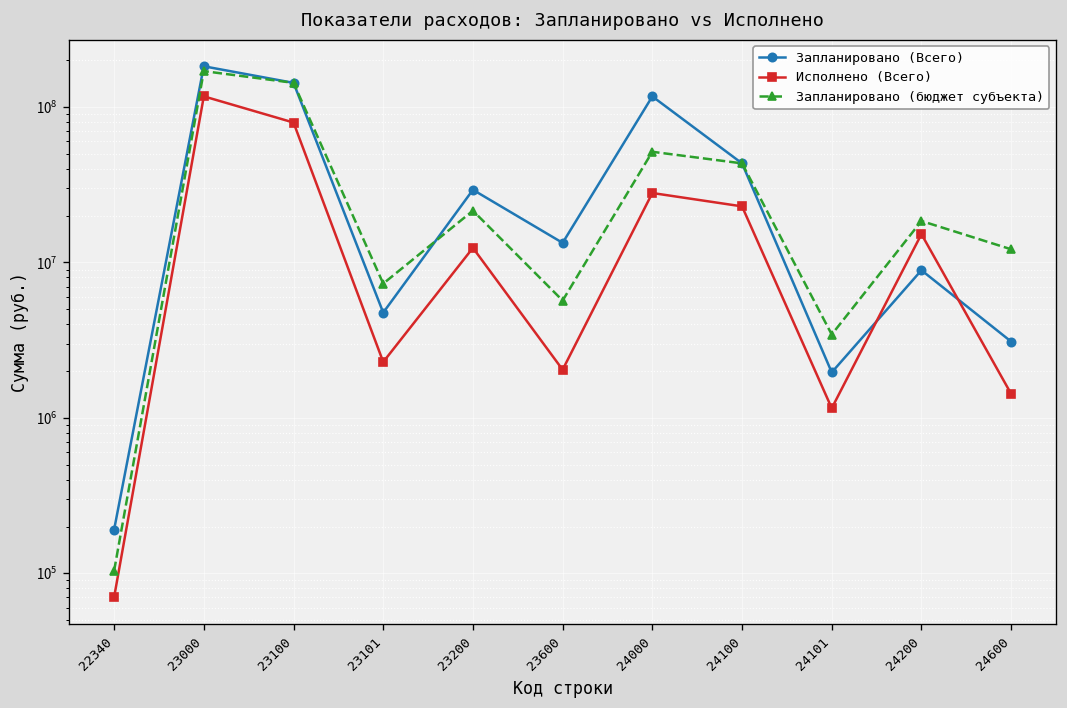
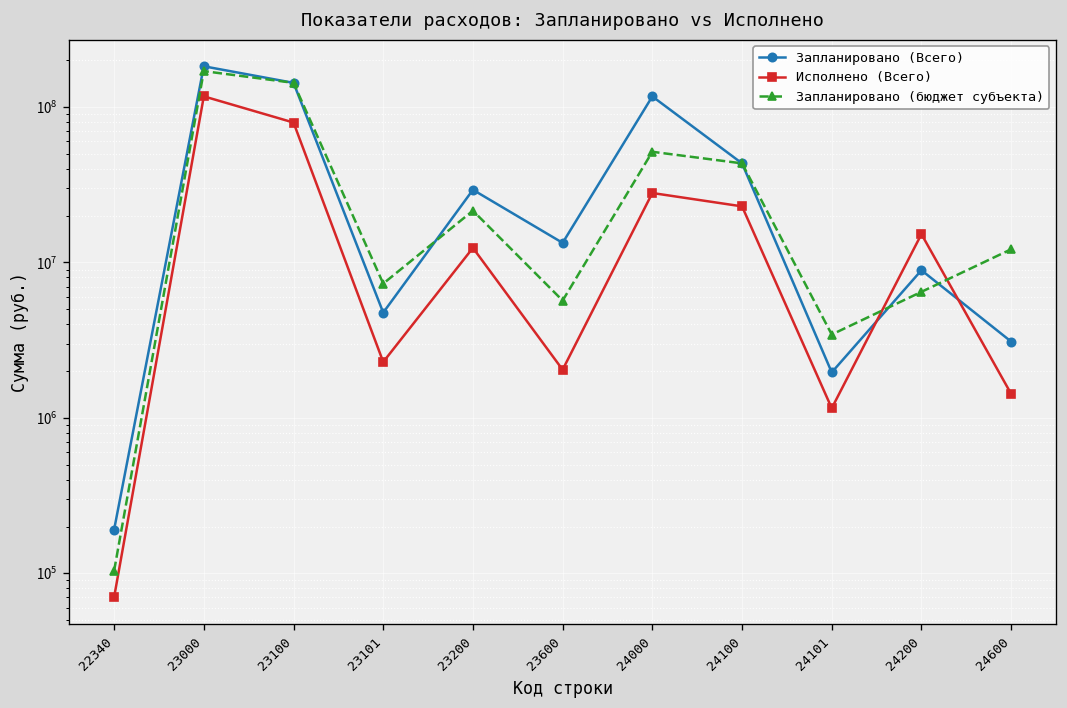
  {
    "Запланировано (Всего)": {
      "22340": 190000,
      "23000": 180000000,
      "23101": 4800000,
      "23200": 29000000,
      "23600": 13000000,
      "24000": 120000000,
      "24101": 2000000,
      "24200": 9000000,
      "24600": 3100000
    },
    "Исполнено (Всего)": {
      "22340": 70000,
      "23000": 120000000,
      "23100": 80000000,
      "23101": 2300000,
      "23200": 12000000,
      "23600": 2000000,
      "24000": 28000000,
      "24100": 23000000,
      "24101": 1200000,
      "24200": 15000000,
      "24600": 1400000
    },
    "Запланировано (бюджет субъекта)": {
      "22340": 100000,
      "23000": 170000000,
      "23101": 7000000,
      "23200": 22000000,
      "23600": 6000000,
      "24000": 52000000,
      "24101": 3400000,
-     "24200": 18000000,
+     "24200": 6000000,
      "24600": 12000000
    }
  }
